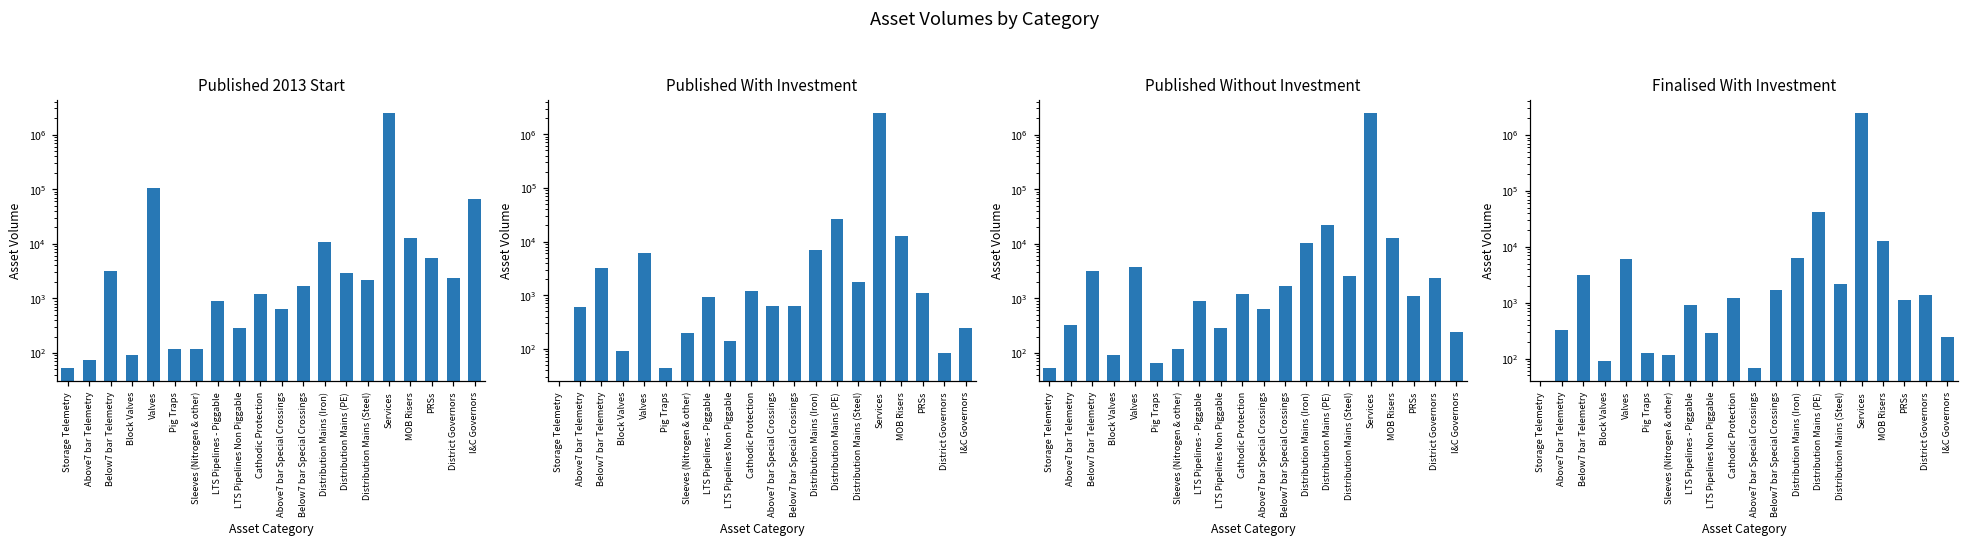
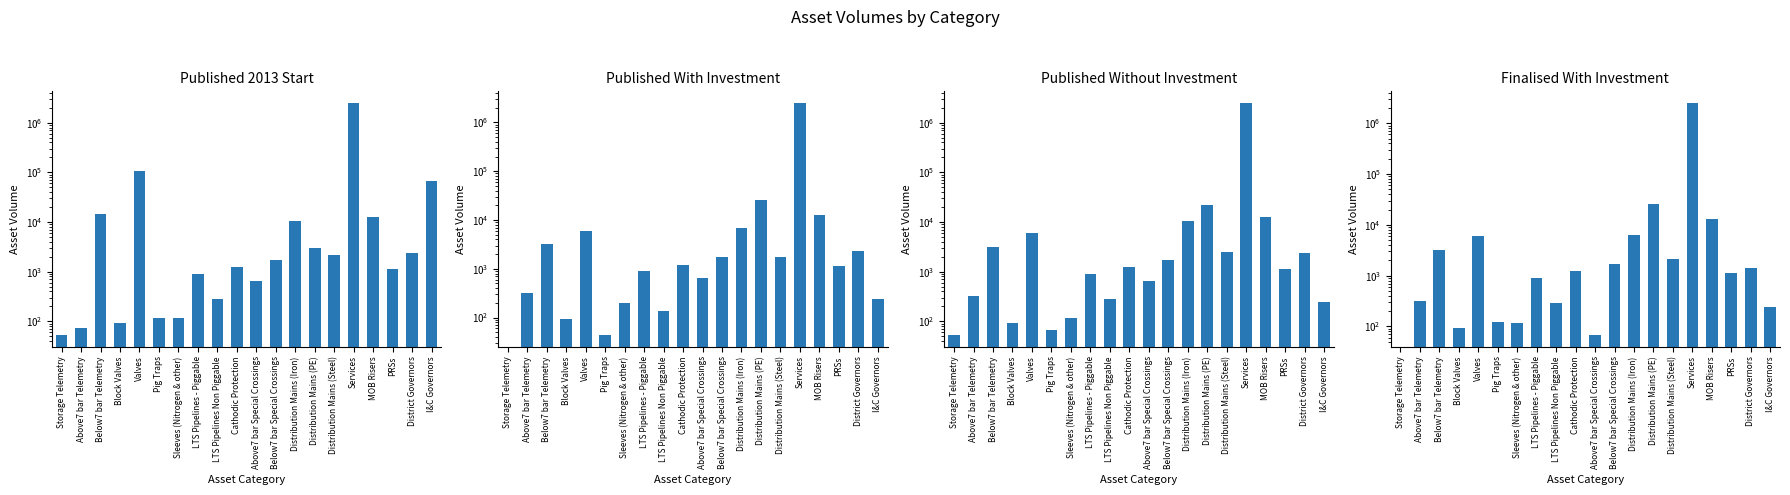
  {
    "Published 2013 Start": {
      "Storage Telemetry": 50,
      "Above7 bar Telemetry": 80,
-     "Below7 bar Telemetry": 3000,
+     "Below7 bar Telemetry": 14000,
      "Block Valves": 90,
      "Valves": 100000,
      "Pig Traps": 120,
      "Sleeves (Nitrogen & other)": 120,
      "LTS Pipelines - Piggable": 900,
      "LTS Pipelines Non Piggable": 300,
      "Cathodic Protection": 1200,
      "Above7 bar Special Crossings": 600,
      "Below7 bar Special Crossings": 1700,
      "Distribution Mains (Iron)": 11000,
      "Distribution Mains (PE)": 3000,
      "Distribution Mains (Steel)": 2200,
      "Services": 3000000,
      "MOB Risers": 13000,
-     "PRSs": 5000,
+     "PRSs": 1100,
      "District Governors": 2000,
      "I&C Governors": 70000
    },
    "Published With Investment": {
-     "Above7 bar Telemetry": 600,
+     "Above7 bar Telemetry": 300,
      "Below7 bar Telemetry": 3000,
      "Block Valves": 90,
      "Valves": 6000,
      "Pig Traps": 40,
      "Sleeves (Nitrogen & other)": 200,
      "LTS Pipelines - Piggable": 900,
      "LTS Pipelines Non Piggable": 140,
      "Cathodic Protection": 1200,
      "Above7 bar Special Crossings": 600,
-     "Below7 bar Special Crossings": 600,
+     "Below7 bar Special Crossings": 1700,
      "Distribution Mains (Iron)": 7000,
      "Distribution Mains (PE)": 30000,
      "Distribution Mains (Steel)": 1700,
      "Services": 3000000,
      "MOB Risers": 13000,
      "PRSs": 1100,
-     "District Governors": 80,
+     "District Governors": 2000,
      "I&C Governors": 200
    },
    "Published Without Investment": {
      "Storage Telemetry": 50,
      "Above7 bar Telemetry": 300,
      "Below7 bar Telemetry": 3000,
      "Block Valves": 90,
-     "Valves": 4000,
+     "Valves": 6000,
      "Pig Traps": 70,
      "Sleeves (Nitrogen & other)": 120,
      "LTS Pipelines - Piggable": 900,
      "LTS Pipelines Non Piggable": 300,
      "Cathodic Protection": 1200,
      "Above7 bar Special Crossings": 600,
      "Below7 bar Special Crossings": 1700,
      "Distribution Mains (Iron)": 10000,
      "Distribution Mains (PE)": 20000,
      "Distribution Mains (Steel)": 3000,
      "Services": 3000000,
      "MOB Risers": 13000,
      "PRSs": 1100,
      "District Governors": 2000,
      "I&C Governors": 200
    },
    "Finalised With Investment": {
      "Above7 bar Telemetry": 300,
      "Below7 bar Telemetry": 3000,
      "Block Valves": 90,
      "Valves": 6000,
      "Pig Traps": 120,
      "Sleeves (Nitrogen & other)": 120,
      "LTS Pipelines - Piggable": 900,
      "LTS Pipelines Non Piggable": 300,
      "Cathodic Protection": 1200,
      "Above7 bar Special Crossings": 70,
      "Below7 bar Special Crossings": 1700,
      "Distribution Mains (Iron)": 6000,
-     "Distribution Mains (PE)": 40000,
+     "Distribution Mains (PE)": 30000,
      "Distribution Mains (Steel)": 2100,
      "Services": 3000000,
      "MOB Risers": 13000,
      "PRSs": 1100,
      "District Governors": 1400,
      "I&C Governors": 200
    }
  }
